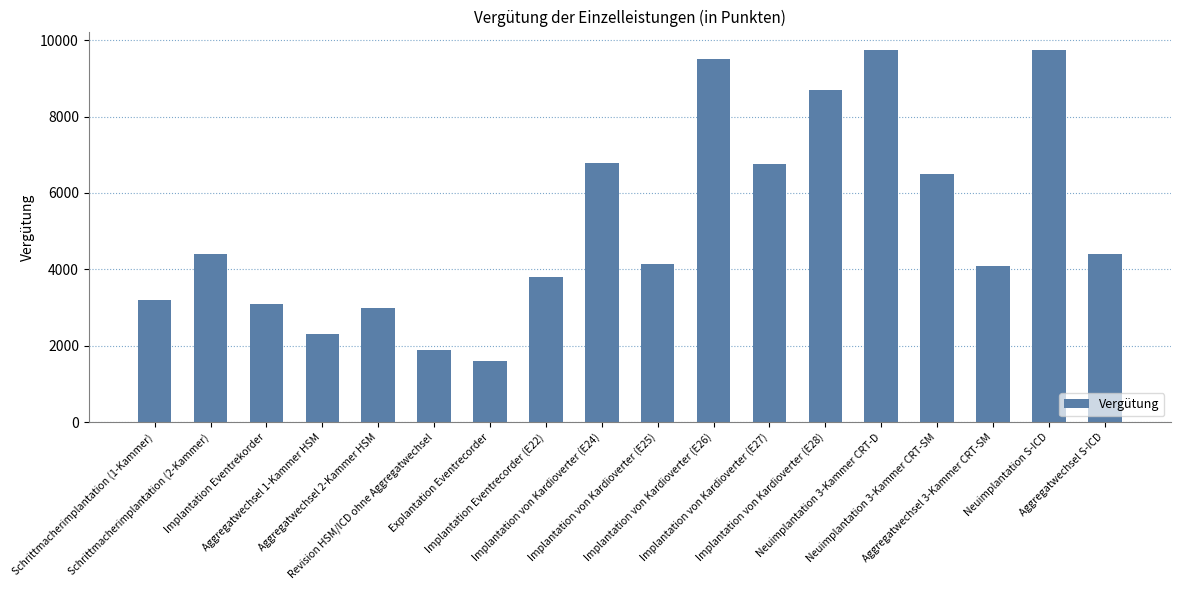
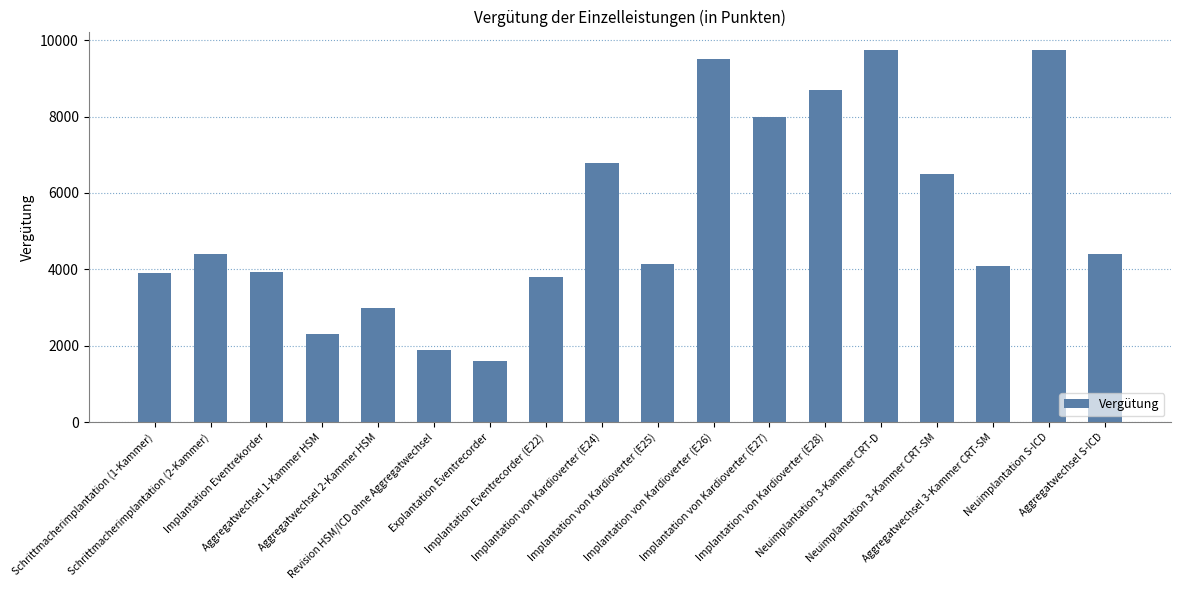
  {
-   "Schrittmacherimplantation (1-Kammer)": 3200,
+   "Schrittmacherimplantation (1-Kammer)": 3900,
    "Schrittmacherimplantation (2-Kammer)": 4400,
-   "Implantation Eventrekorder": 3100,
+   "Implantation Eventrekorder": 3900,
    "Aggregatwechsel 1-Kammer HSM": 2300,
    "Aggregatwechsel 2-Kammer HSM": 3000,
    "Revision HSM/ICD ohne Aggregatwechsel": 1900,
    "Explantation Eventrecorder": 1600,
    "Implantation Eventrecorder (E22)": 3800,
    "Implantation von Kardioverter (E24)": 6800,
    "Implantation von Kardioverter (E25)": 4100,
    "Implantation von Kardioverter (E26)": 9500,
-   "Implantation von Kardioverter (E27)": 6800,
+   "Implantation von Kardioverter (E27)": 8000,
    "Implantation von Kardioverter (E28)": 8700,
    "Neuimplantation 3-Kammer CRT-D": 9700,
    "Neuimplantation 3-Kammer CRT-SM": 6500,
    "Aggregatwechsel 3-Kammer CRT-SM": 4100,
    "Neuimplantation S-ICD": 9700,
    "Aggregatwechsel S-ICD": 4400
  }
